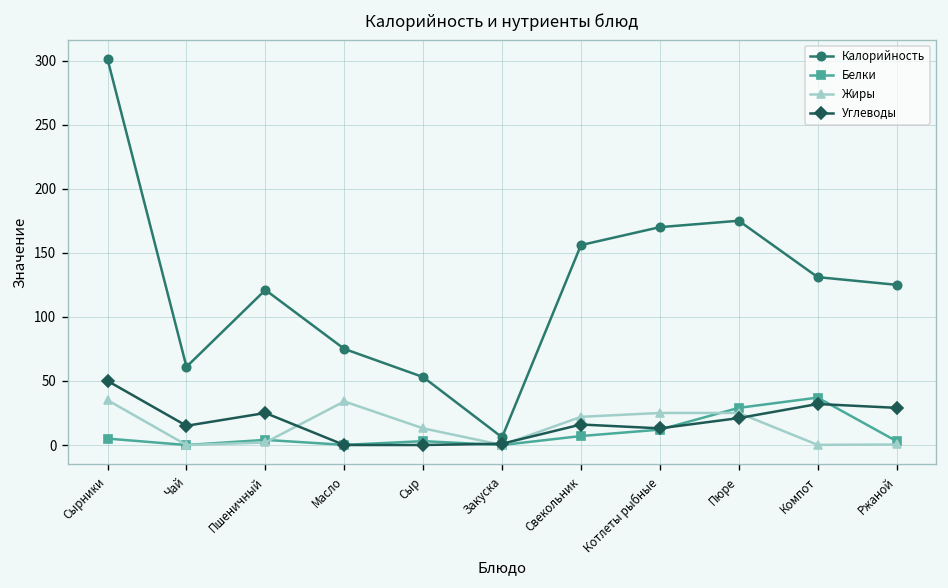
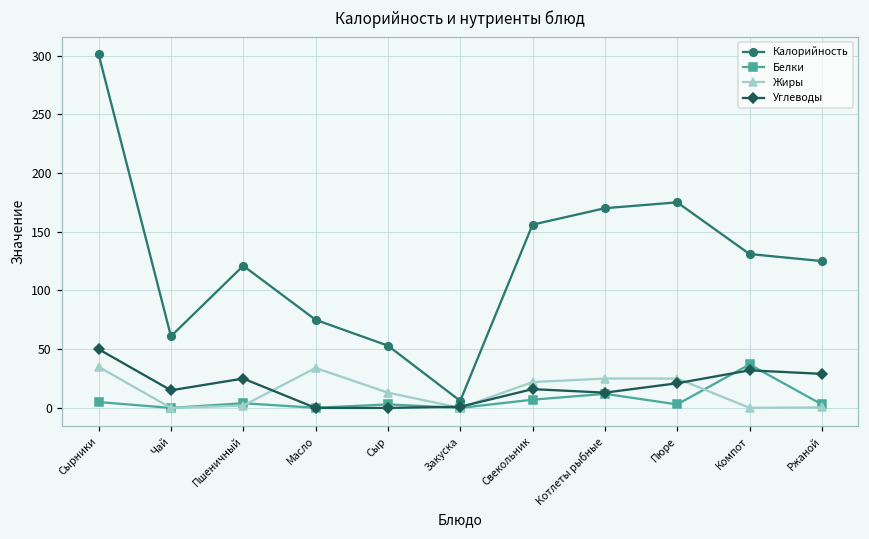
  {
    "Белки": {
      "Сырники": 5,
      "Сыр": 3,
      "Свекольник": 7,
-     "Пюре": 29,
+     "Пюре": 3,
      "Компот": 37,
      "Ржаной": 3
    },
    "Жиры": {
      "Сырники": 35,
      "Масло": 34,
      "Сыр": 13,
      "Свекольник": 22,
      "Котлеты рыбные": 25,
      "Пюре": 25,
      "Компот": 0,
      "Ржаной": 0
    }
  }
